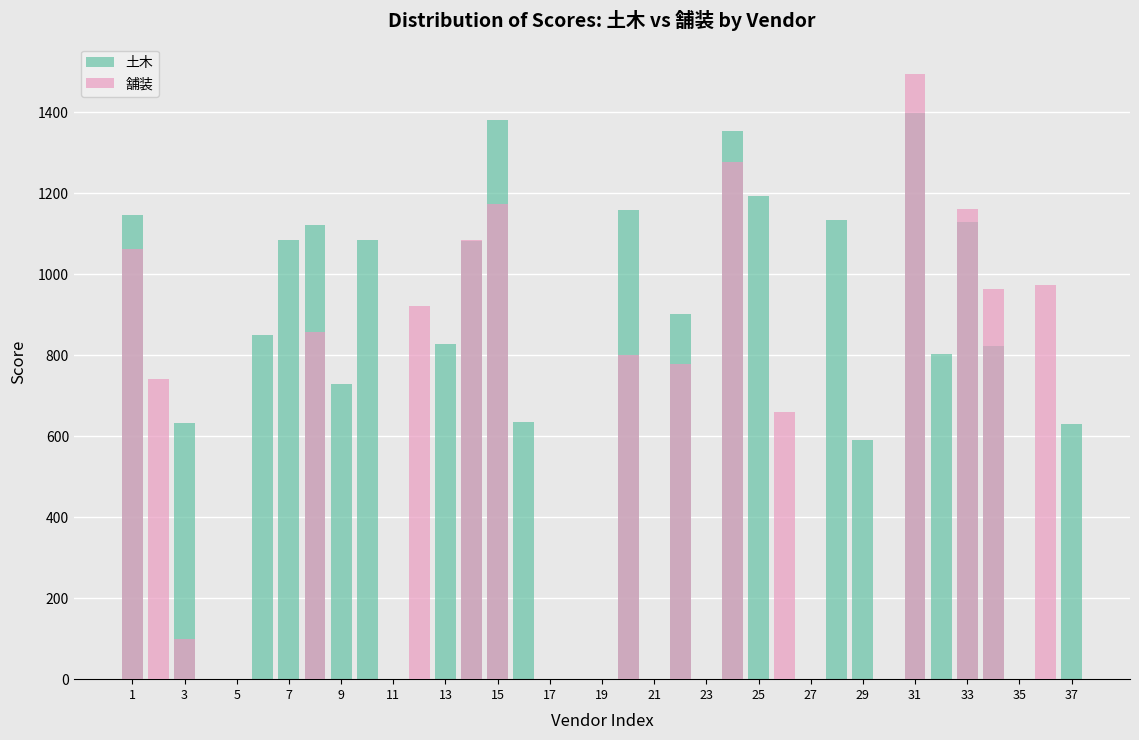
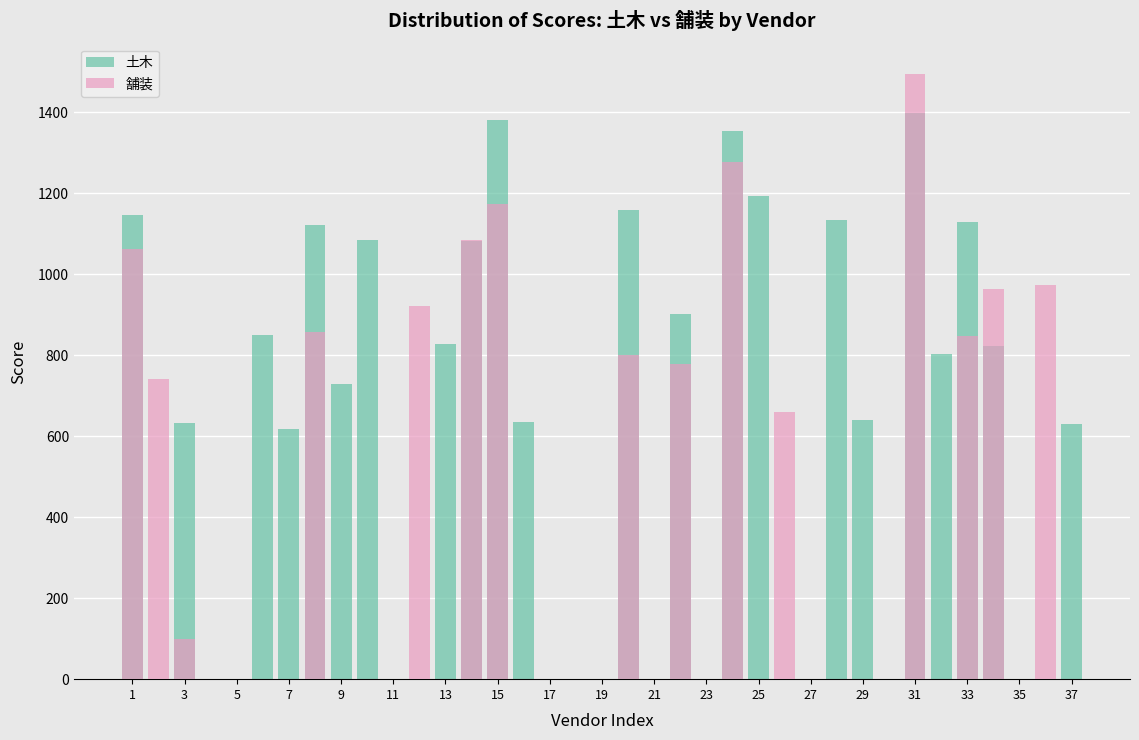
  {
    "土木": {
      "1": 1150,
      "3": 630,
      "5": 0,
-     "7": 1090,
+     "7": 620,
      "9": 730,
      "11": 0,
      "13": 830,
      "15": 1380,
      "17": 0,
      "19": 0,
      "21": 0,
      "23": 0,
      "25": 1190,
      "27": 0,
-     "29": 590,
+     "29": 640,
      "35": 0,
      "37": 630
    },
    "舗装": {
      "5": 0,
      "7": 0,
      "9": 0,
      "11": 0,
      "13": 0,
      "17": 0,
      "19": 0,
      "21": 0,
      "23": 0,
      "25": 0,
      "27": 0,
      "29": 0,
      "31": 1490,
-     "33": 1160,
+     "33": 850,
      "35": 0,
      "37": 0
    }
  }
